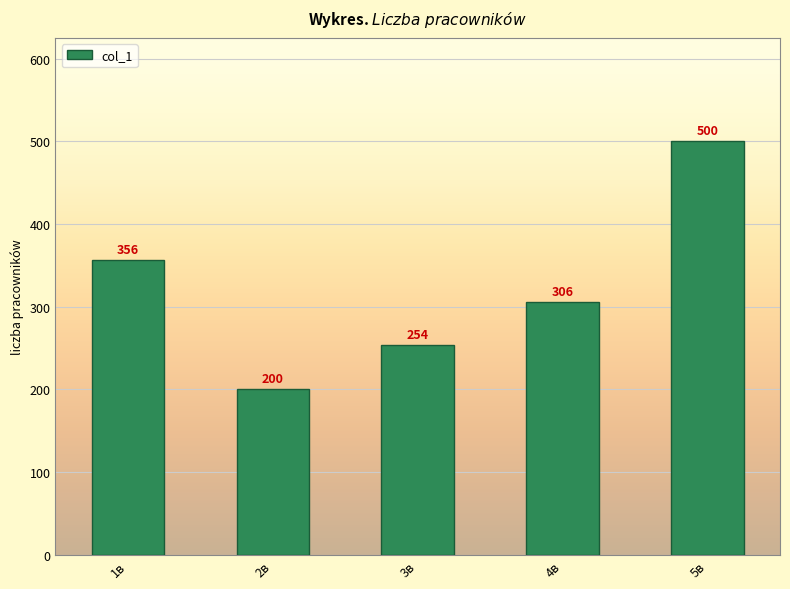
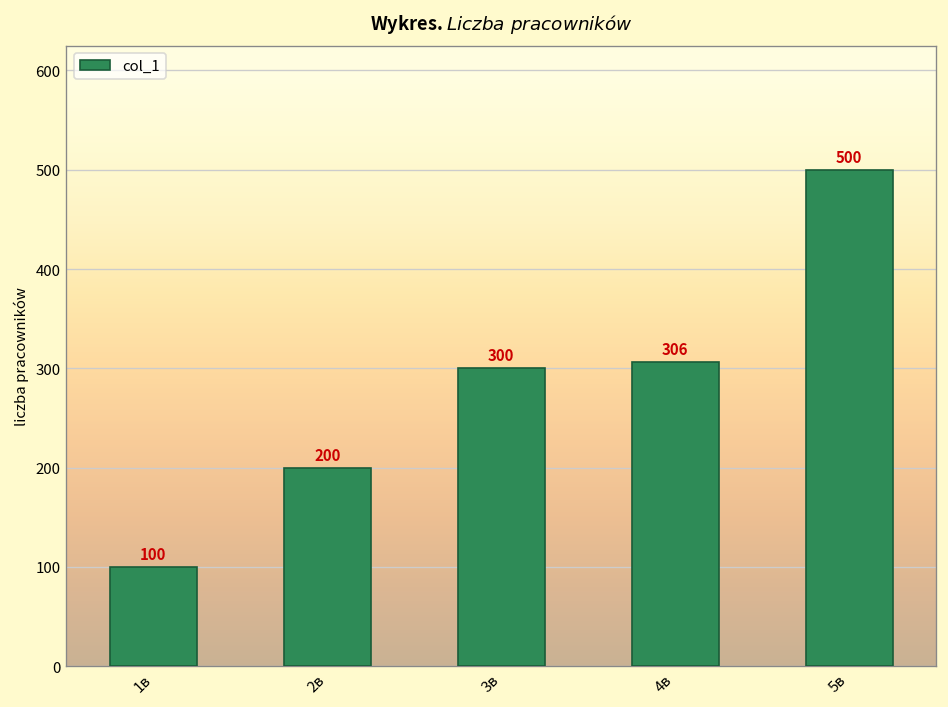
  {
-   "1в": 356,
+   "1в": 100,
    "2в": 200,
-   "3в": 254,
+   "3в": 300,
    "4в": 306,
    "5в": 500
  }
